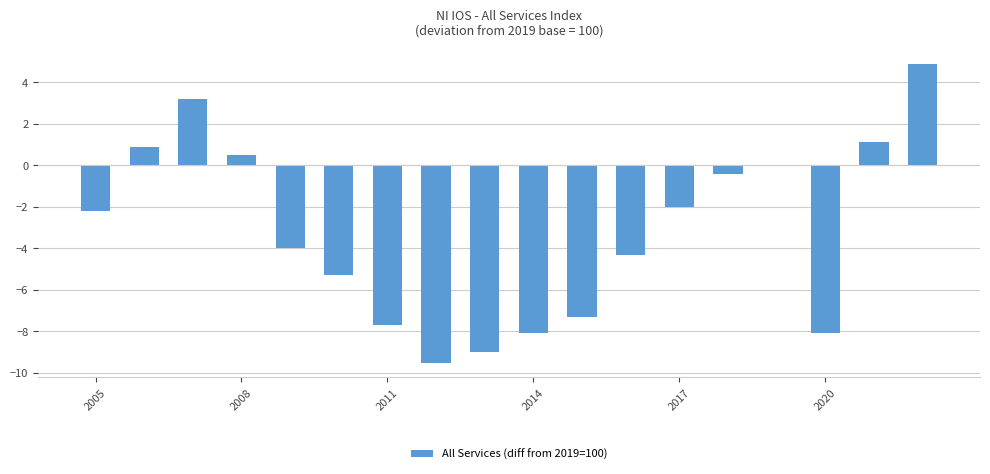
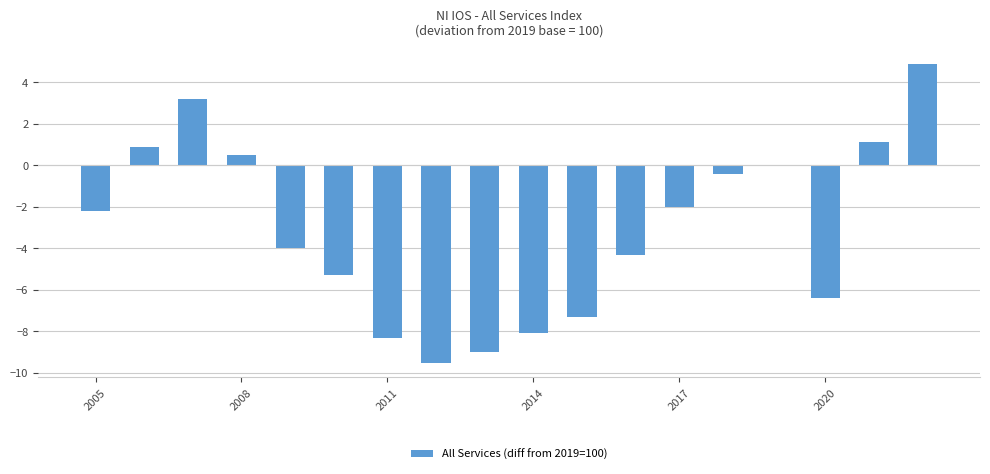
  {
    "2005": -2.2,
    "2008": 0.5,
-   "2011": -7.7,
+   "2011": -8.3,
    "2014": -8.1,
    "2017": -2.0,
-   "2020": -8.1
+   "2020": -6.4
  }
